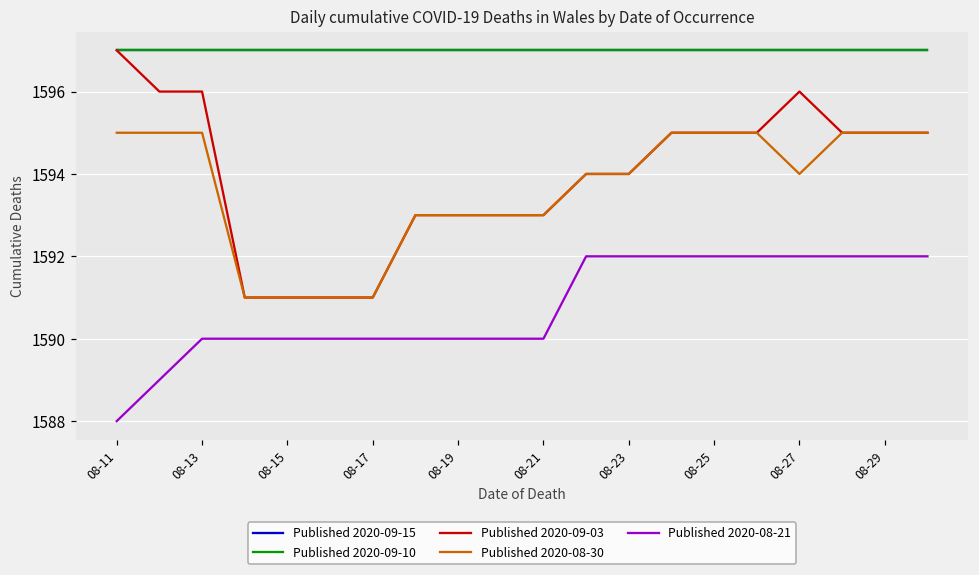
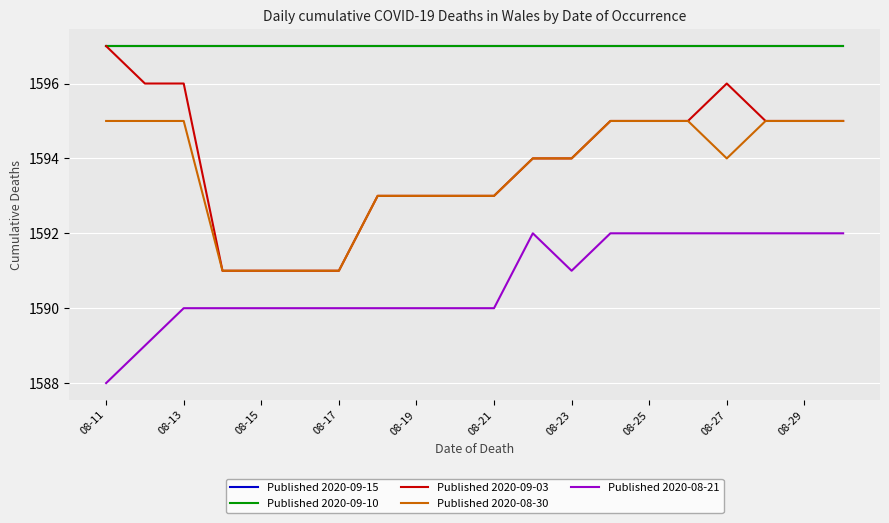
  {
    "Published 2020-09-10": {
      "08-13": 1597,
      "08-15": 1597,
      "08-17": 1597,
      "08-19": 1597,
      "08-21": 1597,
      "08-23": 1597,
      "08-25": 1597,
      "08-27": 1597,
      "08-29": 1597
    },
    "Published 2020-09-03": {
      "08-13": 1596,
      "08-27": 1596
    },
    "Published 2020-08-30": {
      "08-11": 1595,
      "08-13": 1595,
      "08-27": 1594
    },
    "Published 2020-08-21": {
      "08-11": 1588,
      "08-13": 1590,
      "08-15": 1590,
      "08-17": 1590,
      "08-19": 1590,
      "08-21": 1590,
-     "08-23": 1592,
+     "08-23": 1591,
      "08-25": 1592,
      "08-27": 1592,
      "08-29": 1592
    }
  }
